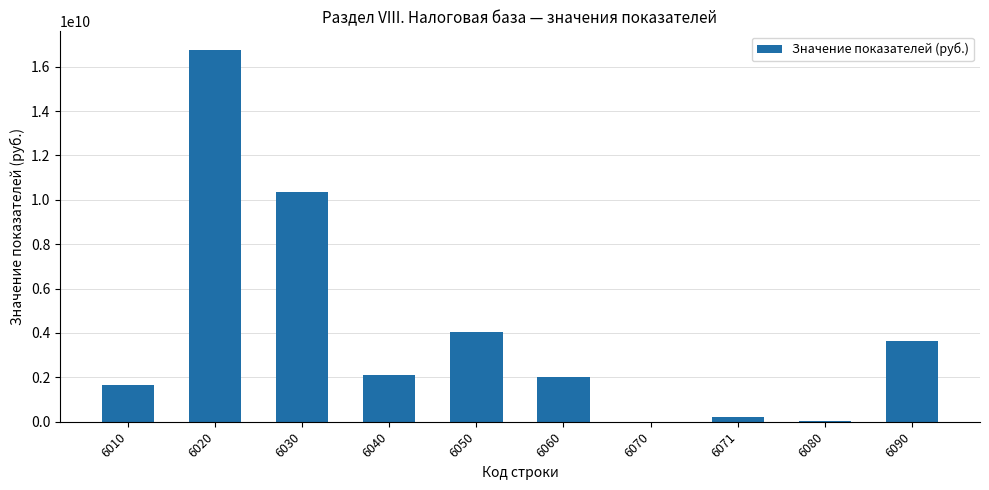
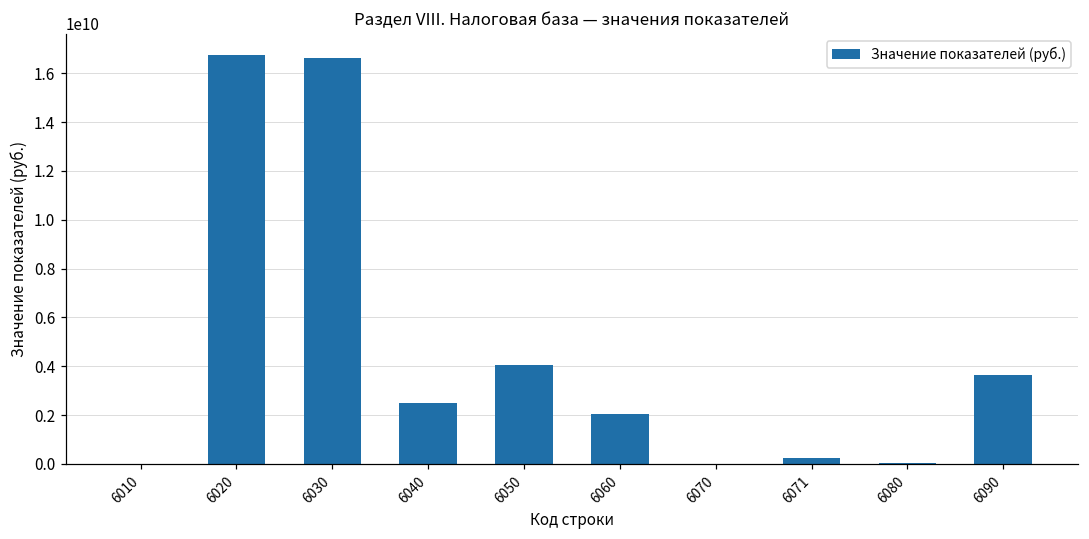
  {
-   "6010": 1600000000,
+   "6010": 0,
    "6020": 16800000000,
-   "6030": 10300000000,
-   "6040": 2100000000,
+   "6030": 16600000000,
+   "6040": 2500000000,
    "6050": 4100000000,
    "6060": 2000000000,
    "6071": 200000000,
    "6090": 3600000000
  }
